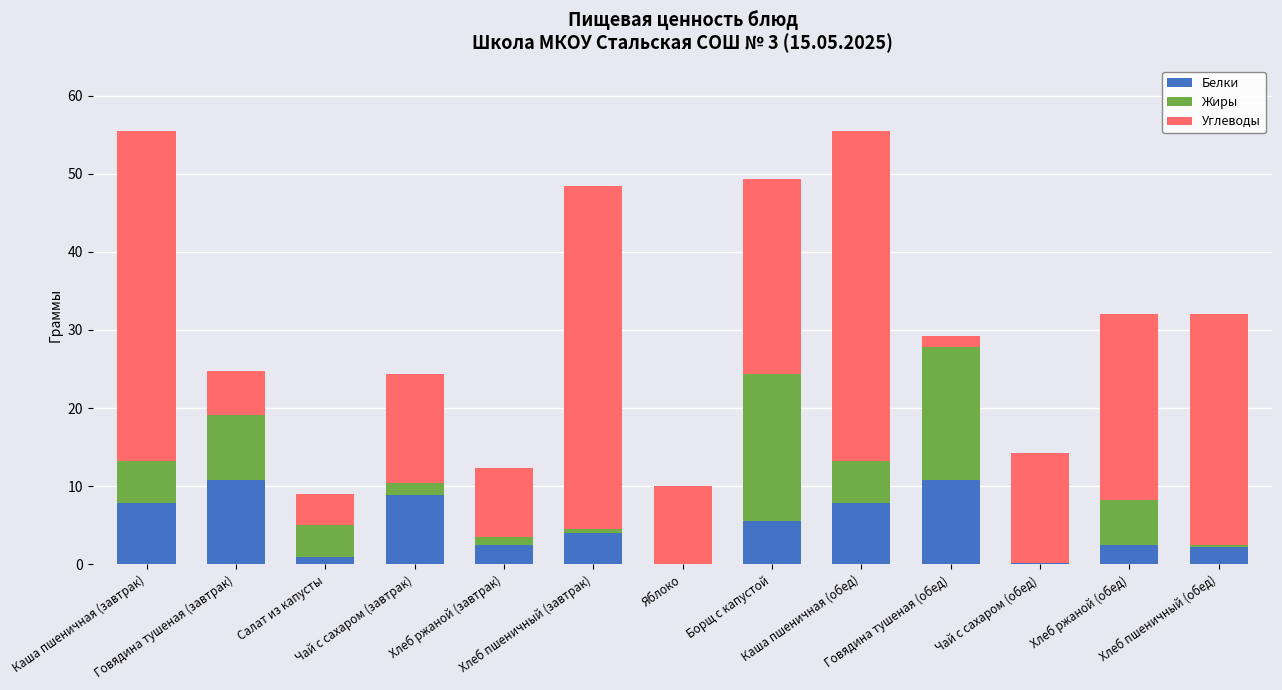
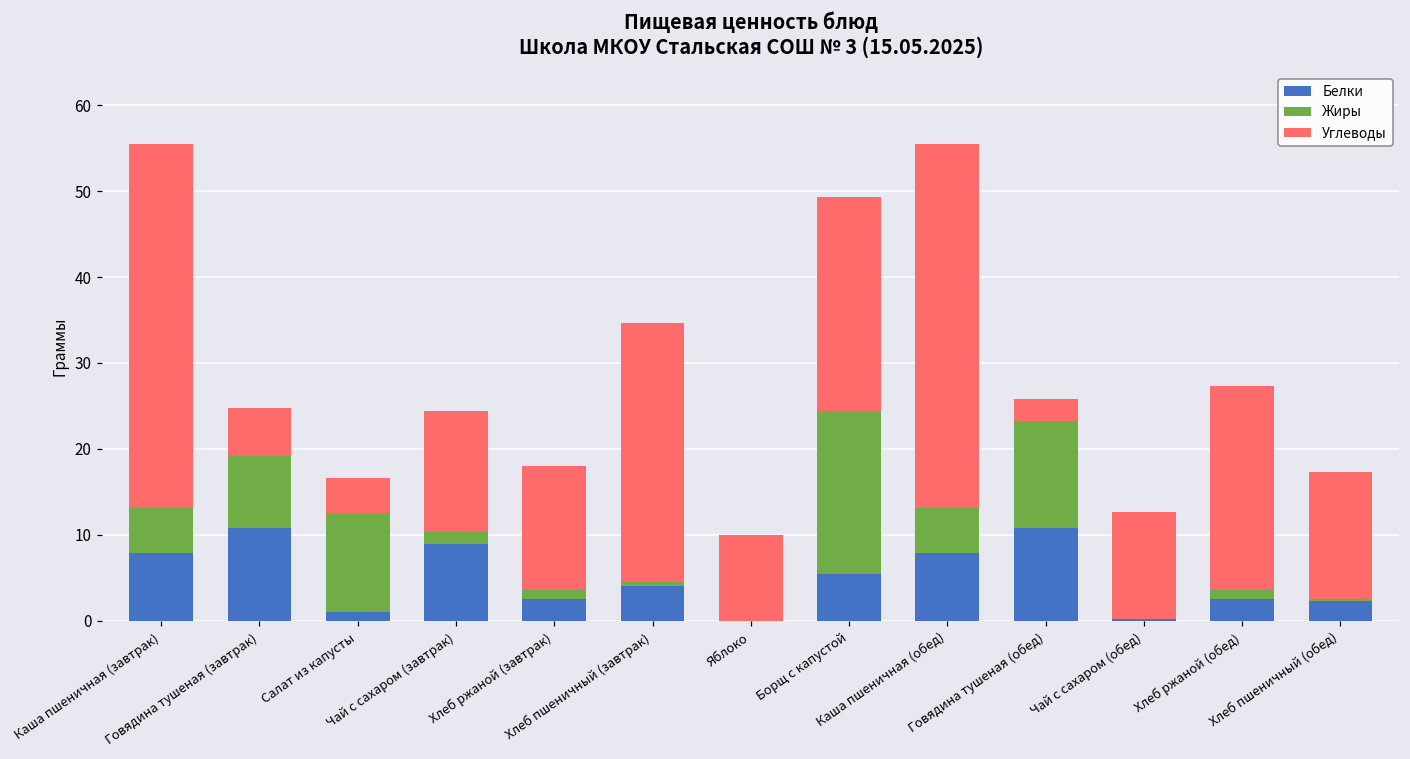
  {
    "Белки": {
      "Каша пшеничная (завтрак)": 8,
      "Говядина тушеная (завтрак)": 11,
      "Салат из капусты": 1,
      "Чай с сахаром (завтрак)": 9,
      "Хлеб ржаной (завтрак)": 3,
      "Хлеб пшеничный (завтрак)": 4,
      "Яблоко": 0,
      "Борщ с капустой": 6,
      "Каша пшеничная (обед)": 8,
      "Говядина тушеная (обед)": 11,
      "Хлеб ржаной (обед)": 3,
      "Хлеб пшеничный (обед)": 2
    },
    "Жиры": {
      "Каша пшеничная (завтрак)": 5,
      "Говядина тушеная (завтрак)": 8,
-     "Салат из капусты": 4,
+     "Салат из капусты": 12,
      "Чай с сахаром (завтрак)": 2,
      "Хлеб ржаной (завтрак)": 1,
      "Хлеб пшеничный (завтрак)": 1,
      "Яблоко": 0,
      "Борщ с капустой": 19,
      "Каша пшеничная (обед)": 5,
-     "Говядина тушеная (обед)": 17,
+     "Говядина тушеная (обед)": 12,
      "Чай с сахаром (обед)": 0,
-     "Хлеб ржаной (обед)": 6
+     "Хлеб ржаной (обед)": 1
    },
    "Углеводы": {
      "Каша пшеничная (завтрак)": 42,
      "Говядина тушеная (завтрак)": 6,
      "Салат из капусты": 4,
      "Чай с сахаром (завтрак)": 14,
-     "Хлеб ржаной (завтрак)": 9,
-     "Хлеб пшеничный (завтрак)": 44,
+     "Хлеб ржаной (завтрак)": 14,
+     "Хлеб пшеничный (завтрак)": 30,
      "Яблоко": 10,
      "Борщ с капустой": 25,
      "Каша пшеничная (обед)": 42,
-     "Говядина тушеная (обед)": 1,
-     "Чай с сахаром (обед)": 14,
+     "Говядина тушеная (обед)": 3,
+     "Чай с сахаром (обед)": 13,
      "Хлеб ржаной (обед)": 24,
-     "Хлеб пшеничный (обед)": 29
+     "Хлеб пшеничный (обед)": 15
    }
  }
